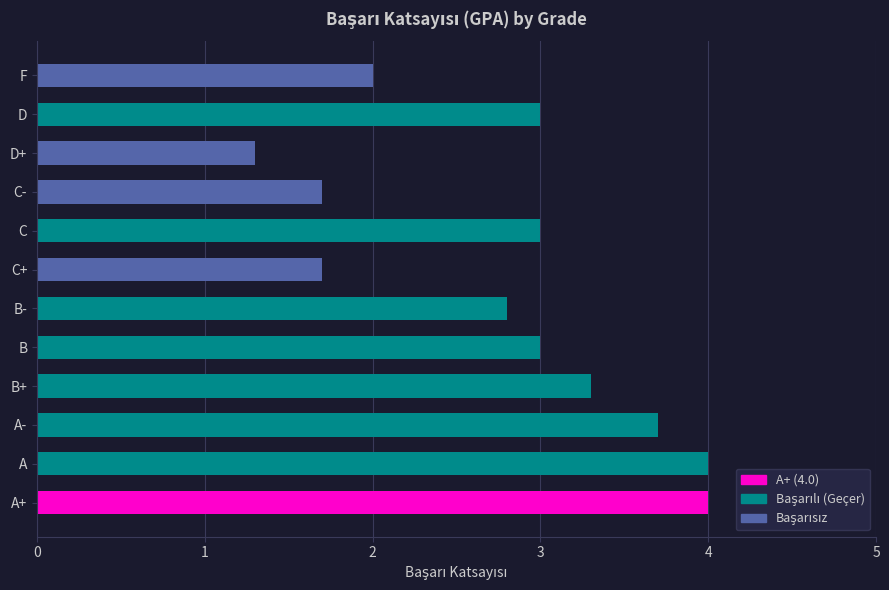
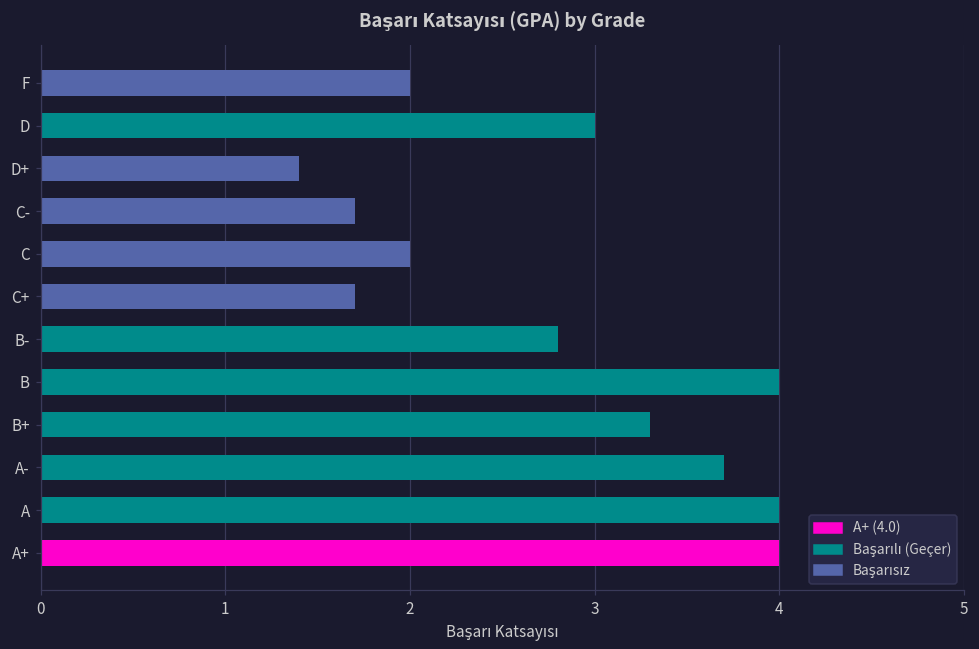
  {
    "F": 2.0,
    "D": 3.0,
-   "D+": 1.3,
+   "D+": 1.4,
    "C-": 1.7,
-   "C": 3,
+   "C": 2,
    "C+": 1.7,
    "B-": 2.8,
-   "B": 3,
+   "B": 4,
    "B+": 3.3,
    "A-": 3.7,
    "A": 4.0,
    "A+": 4.0
  }
